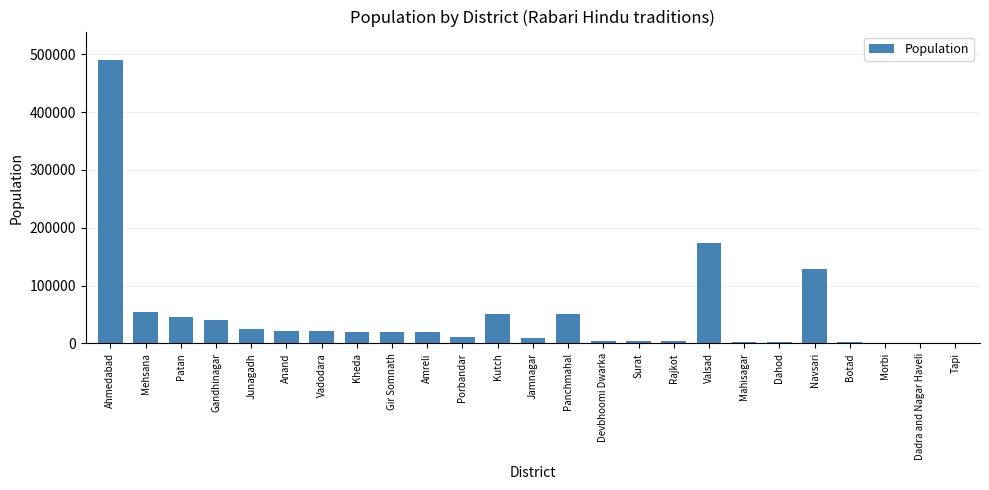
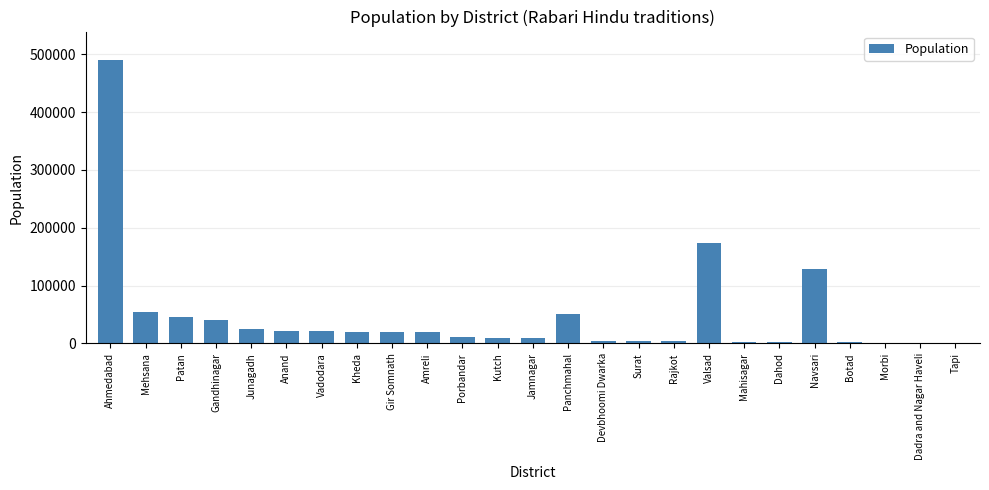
  {
    "Ahmedabad": 490000,
    "Mehsana": 50000,
    "Patan": 50000,
    "Gandhinagar": 40000,
    "Junagadh": 30000,
    "Anand": 20000,
    "Vadodara": 20000,
    "Kheda": 20000,
    "Gir Somnath": 20000,
    "Amreli": 20000,
    "Porbandar": 10000,
-   "Kutch": 50000,
+   "Kutch": 10000,
    "Jamnagar": 10000,
    "Panchmahal": 50000,
    "Devbhoomi Dwarka": 10000,
    "Surat": 0,
    "Valsad": 170000,
    "Navsari": 130000
  }
